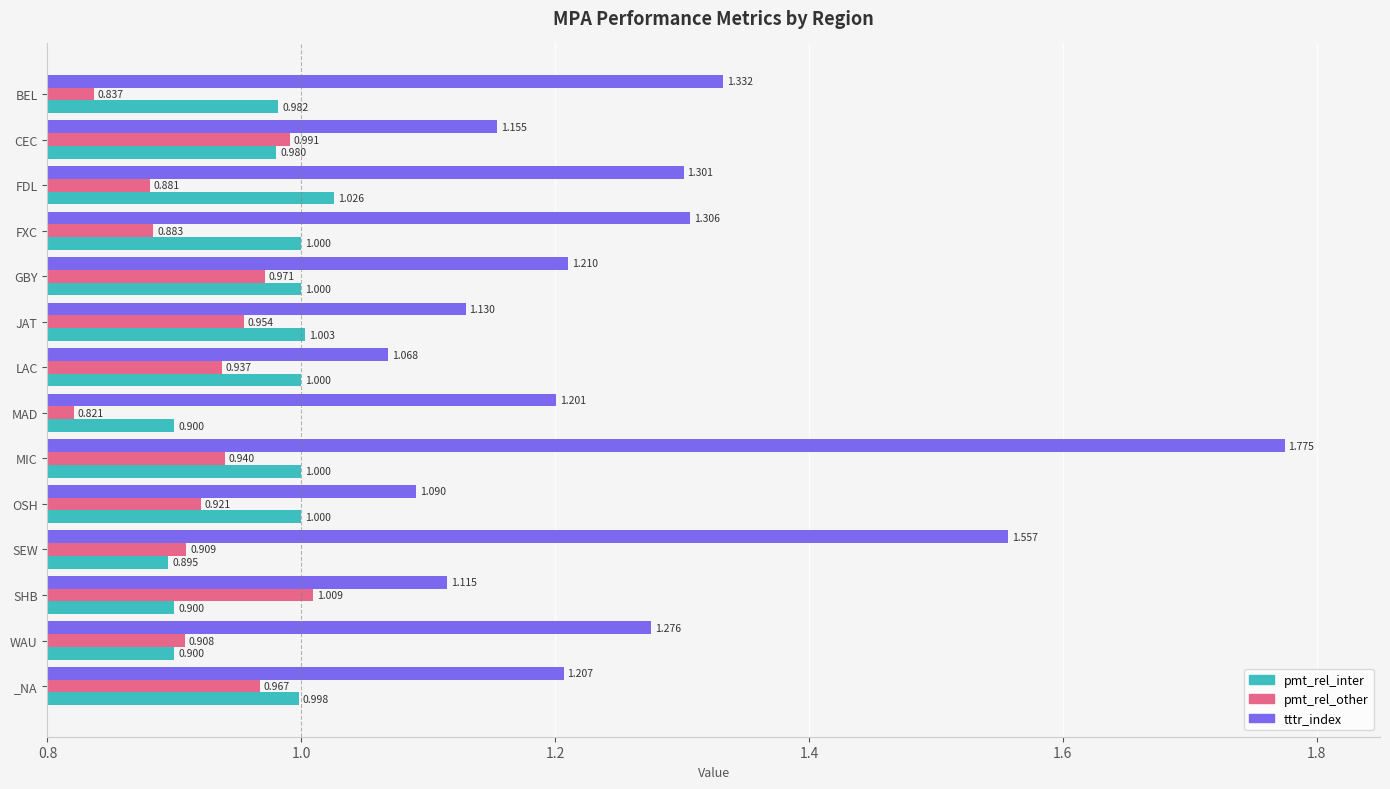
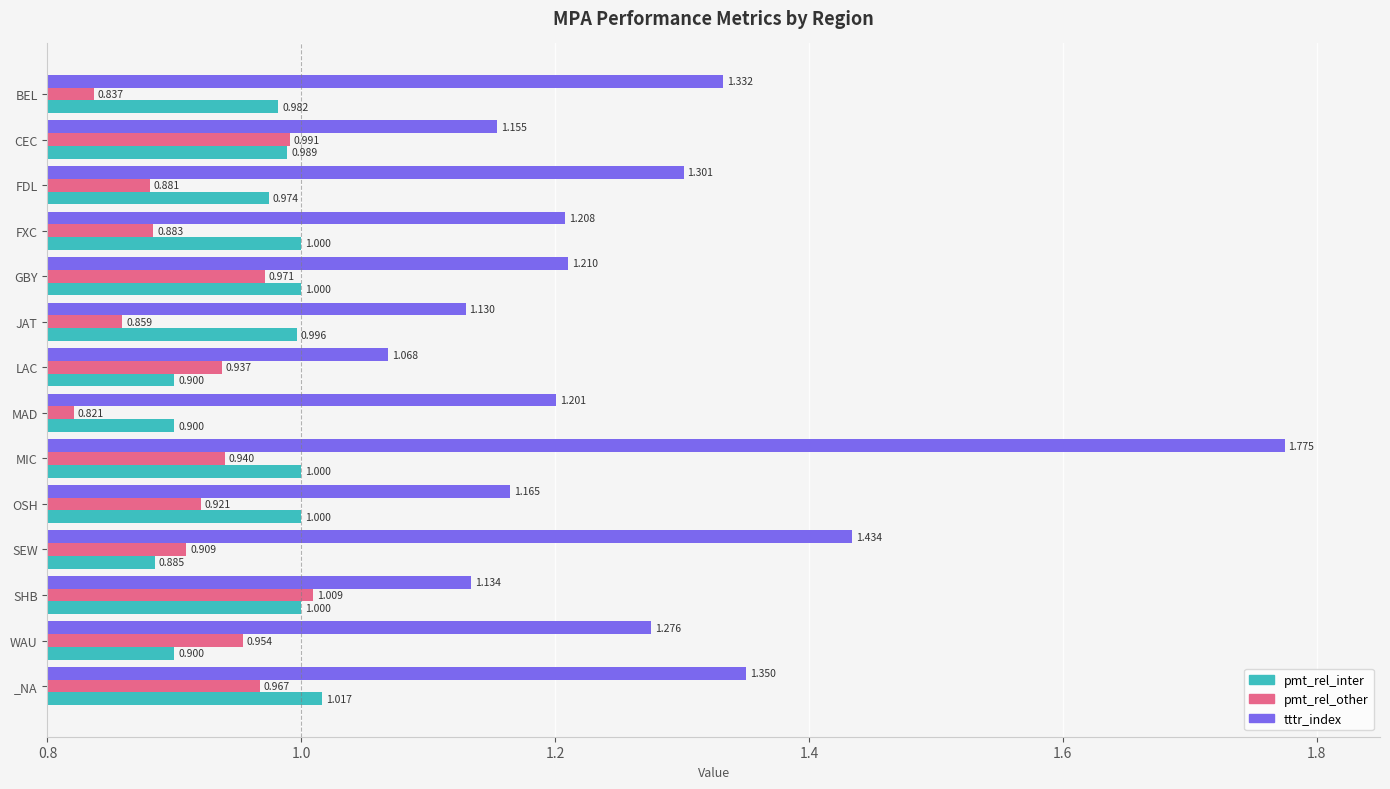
  {
    "pmt_rel_inter": {
      "BEL": 0.982,
-     "CEC": 0.980,
-     "FDL": 1.026,
+     "CEC": 0.989,
+     "FDL": 0.974,
      "FXC": 1.000,
      "GBY": 1.000,
-     "JAT": 1.003,
-     "LAC": 1.000,
+     "JAT": 0.996,
+     "LAC": 0.900,
      "MAD": 0.900,
      "MIC": 1.000,
      "OSH": 1.000,
-     "SEW": 0.895,
-     "SHB": 0.900,
+     "SEW": 0.885,
+     "SHB": 1.000,
      "WAU": 0.900,
-     "_NA": 0.998
+     "_NA": 1.017
    },
    "pmt_rel_other": {
      "BEL": 0.837,
      "CEC": 0.991,
      "FDL": 0.881,
      "FXC": 0.883,
      "GBY": 0.971,
-     "JAT": 0.954,
+     "JAT": 0.859,
      "LAC": 0.937,
      "MAD": 0.821,
      "MIC": 0.940,
      "OSH": 0.921,
      "SEW": 0.909,
      "SHB": 1.009,
-     "WAU": 0.908,
+     "WAU": 0.954,
      "_NA": 0.967
    },
    "tttr_index": {
      "BEL": 1.332,
      "CEC": 1.155,
      "FDL": 1.301,
-     "FXC": 1.306,
+     "FXC": 1.208,
      "GBY": 1.210,
      "JAT": 1.130,
      "LAC": 1.068,
      "MAD": 1.201,
      "MIC": 1.775,
-     "OSH": 1.090,
-     "SEW": 1.557,
-     "SHB": 1.115,
+     "OSH": 1.165,
+     "SEW": 1.434,
+     "SHB": 1.134,
      "WAU": 1.276,
-     "_NA": 1.207
+     "_NA": 1.350
    }
  }
